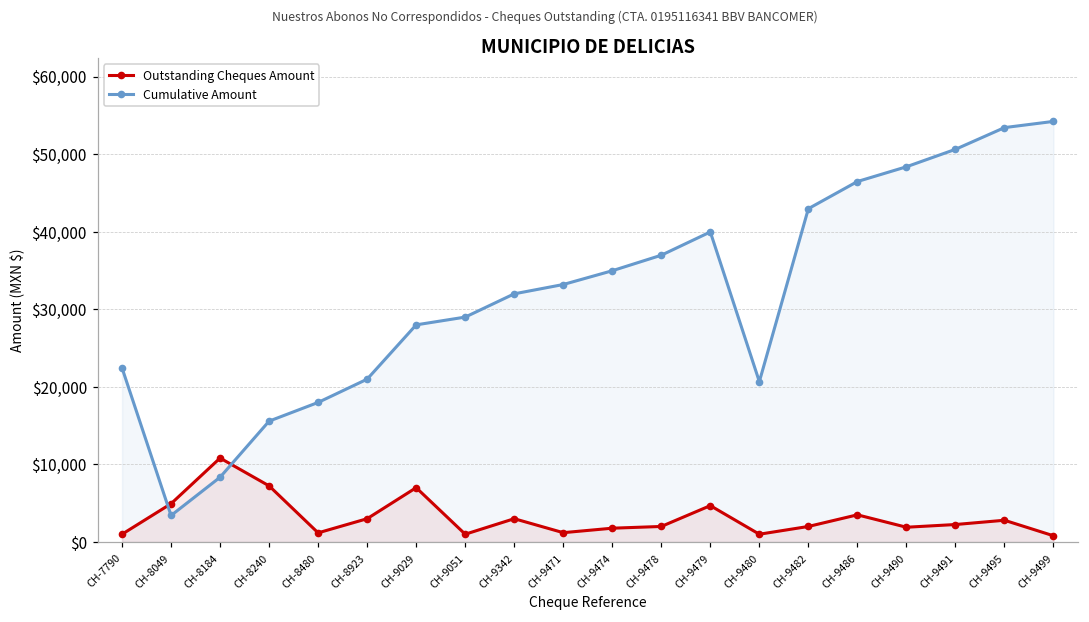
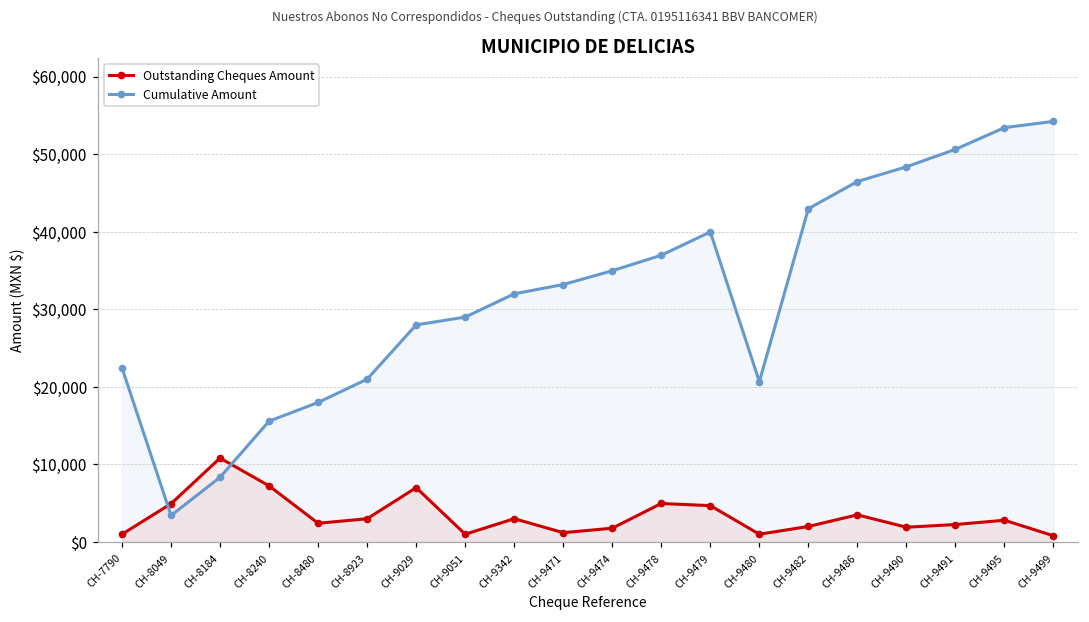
  {
    "Outstanding Cheques Amount": {
      "CH-7790": "$1,000",
      "CH-8049": "$5,000",
      "CH-8184": "$11,000",
      "CH-8240": "$7,000",
-     "CH-8480": "$1,000",
+     "CH-8480": "$2,000",
      "CH-8923": "$3,000",
      "CH-9029": "$7,000",
      "CH-9051": "$1,000",
      "CH-9342": "$3,000",
      "CH-9471": "$1,000",
      "CH-9474": "$2,000",
-     "CH-9478": "$2,000",
+     "CH-9478": "$5,000",
      "CH-9479": "$5,000",
      "CH-9480": "$1,000",
      "CH-9482": "$2,000",
      "CH-9486": "$4,000",
      "CH-9490": "$2,000",
      "CH-9491": "$2,000",
      "CH-9495": "$3,000",
      "CH-9499": "$1,000"
    },
    "Cumulative Amount": {
      "CH-7790": "$22,000",
      "CH-8049": "$3,000",
      "CH-8184": "$8,000",
      "CH-8240": "$16,000",
      "CH-8480": "$18,000",
      "CH-8923": "$21,000",
      "CH-9029": "$28,000",
      "CH-9051": "$29,000",
      "CH-9342": "$32,000",
      "CH-9471": "$33,000",
      "CH-9474": "$35,000",
      "CH-9478": "$37,000",
      "CH-9479": "$40,000",
      "CH-9480": "$21,000",
      "CH-9482": "$43,000",
      "CH-9486": "$46,000",
      "CH-9490": "$48,000",
      "CH-9491": "$51,000",
      "CH-9495": "$53,000",
      "CH-9499": "$54,000"
    }
  }
